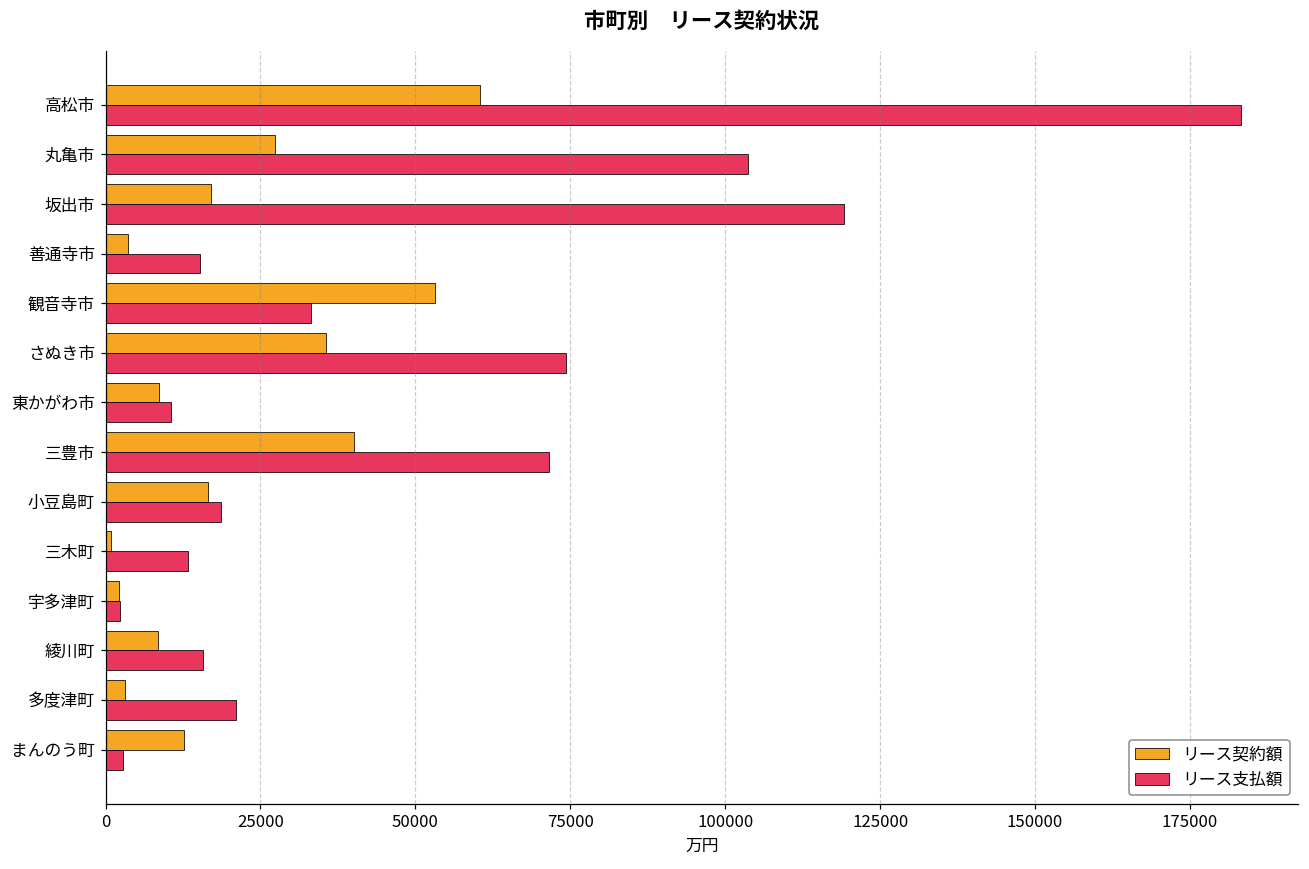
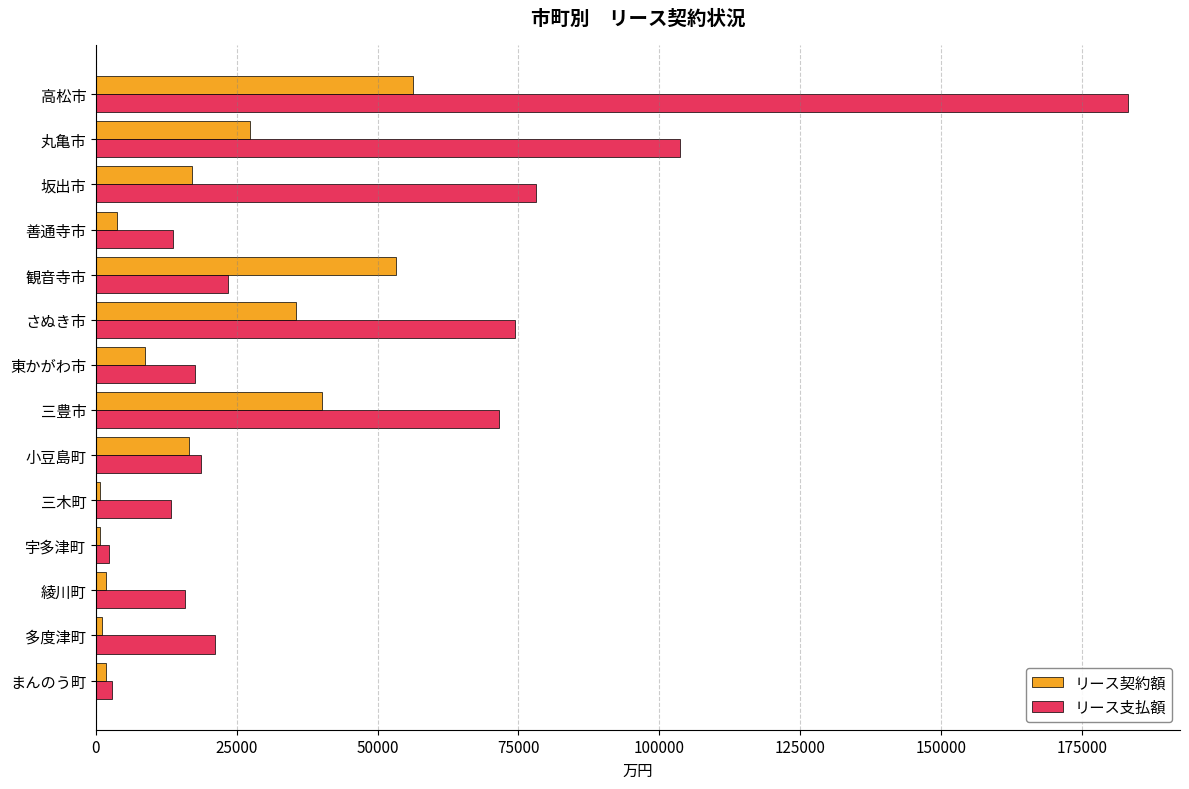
  {
    "リース契約額": {
-     "高松市": 60000,
+     "高松市": 56000,
      "丸亀市": 27000,
      "坂出市": 17000,
      "善通寺市": 4000,
      "観音寺市": 53000,
      "さぬき市": 36000,
      "東かがわ市": 9000,
      "三豊市": 40000,
      "小豆島町": 17000,
      "三木町": 1000,
-     "宇多津町": 2000,
-     "綾川町": 8000,
-     "多度津町": 3000,
-     "まんのう町": 13000
+     "宇多津町": 1000,
+     "綾川町": 2000,
+     "多度津町": 1000,
+     "まんのう町": 2000
    },
    "リース支払額": {
      "高松市": 183000,
      "丸亀市": 104000,
-     "坂出市": 119000,
-     "善通寺市": 15000,
-     "観音寺市": 33000,
+     "坂出市": 78000,
+     "善通寺市": 14000,
+     "観音寺市": 23000,
      "さぬき市": 74000,
-     "東かがわ市": 11000,
+     "東かがわ市": 18000,
      "三豊市": 72000,
      "小豆島町": 19000,
      "三木町": 13000,
      "宇多津町": 2000,
      "綾川町": 16000,
      "多度津町": 21000,
      "まんのう町": 3000
    }
  }
